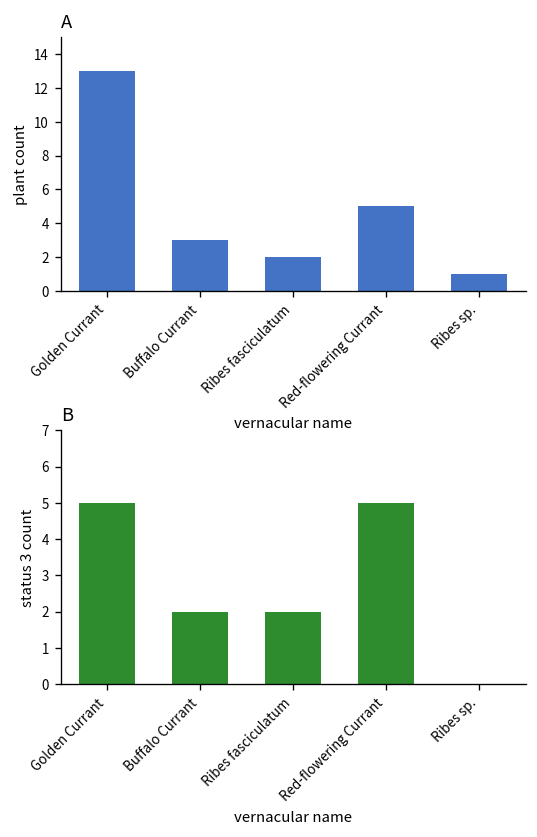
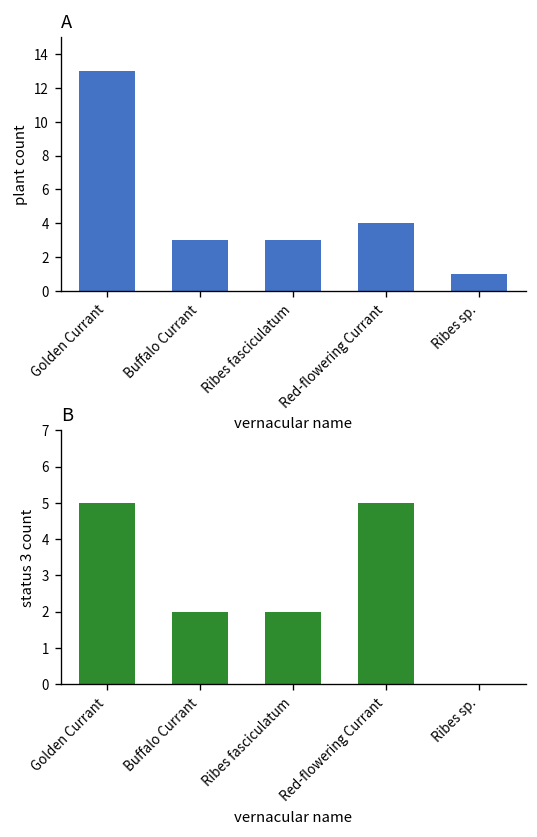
  {
    "A": {
      "Golden Currant": 13,
      "Buffalo Currant": 3,
-     "Ribes fasciculatum": 2,
-     "Red-flowering Currant": 5,
+     "Ribes fasciculatum": 3,
+     "Red-flowering Currant": 4,
      "Ribes sp.": 1
    },
    "B": {
      "Golden Currant": 5.0,
      "Buffalo Currant": 2.0,
      "Ribes fasciculatum": 2.0,
      "Red-flowering Currant": 5.0,
      "Ribes sp.": 0.0
    }
  }
